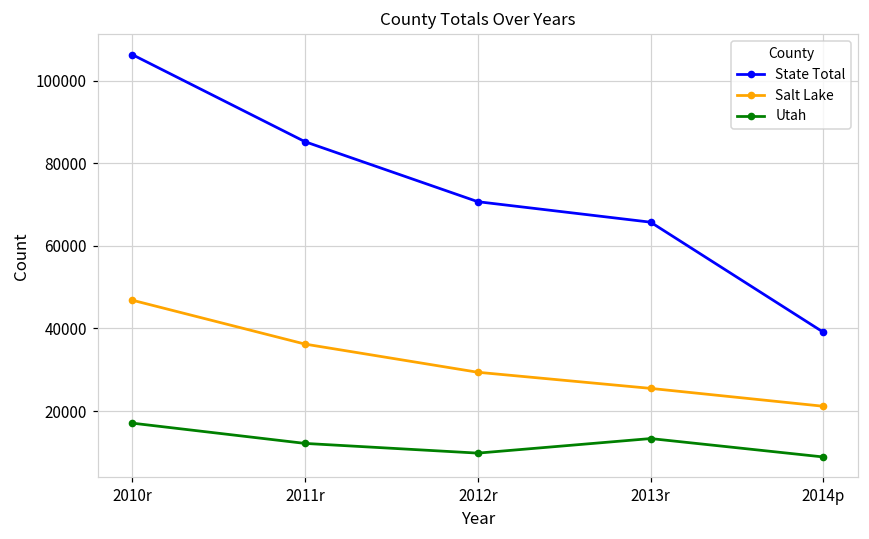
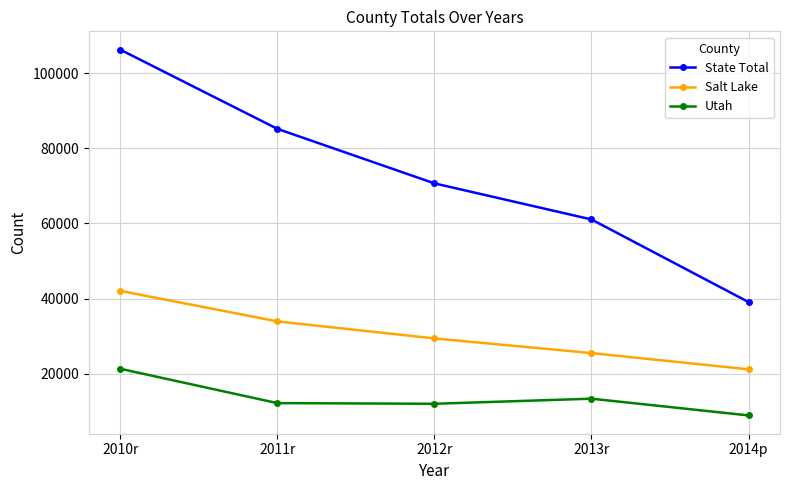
  {
    "State Total": {
      "2010r": 106000,
      "2011r": 85000,
      "2012r": 71000,
-     "2013r": 66000,
+     "2013r": 61000,
      "2014p": 39000
    },
    "Salt Lake": {
-     "2010r": 47000,
-     "2011r": 36000,
+     "2010r": 42000,
+     "2011r": 34000,
      "2012r": 29000,
      "2013r": 26000,
      "2014p": 21000
    },
    "Utah": {
-     "2010r": 17000,
+     "2010r": 21000,
      "2011r": 12000,
-     "2012r": 10000,
+     "2012r": 12000,
      "2013r": 13000,
      "2014p": 9000
    }
  }
